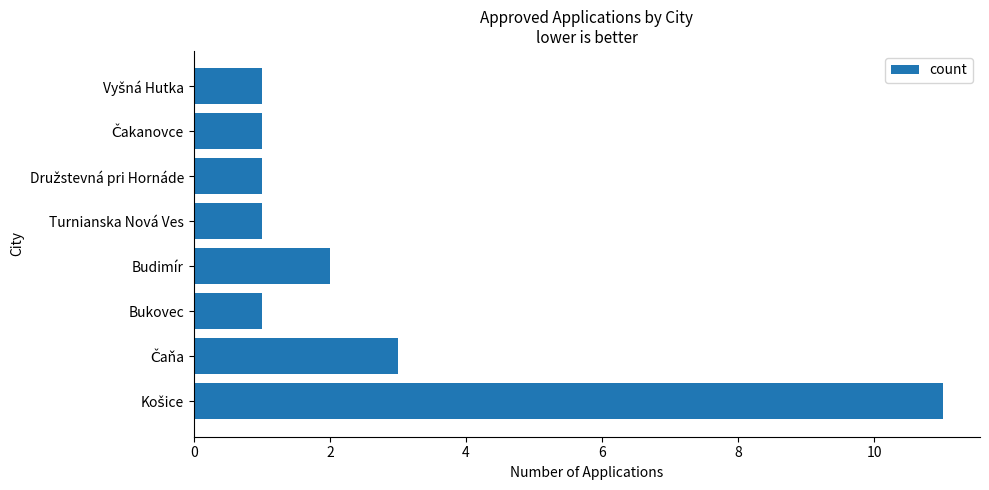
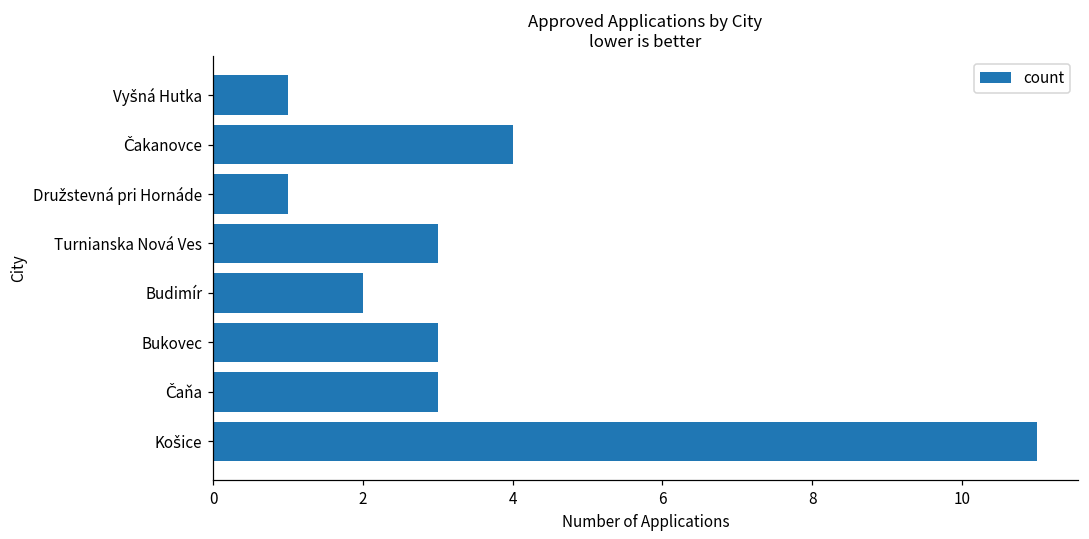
  {
    "Vyšná Hutka": 1,
-   "Čakanovce": 1,
+   "Čakanovce": 4,
    "Družstevná pri Hornáde": 1,
-   "Turnianska Nová Ves": 1,
+   "Turnianska Nová Ves": 3,
    "Budimír": 2,
-   "Bukovec": 1,
+   "Bukovec": 3,
    "Čaňa": 3,
    "Košice": 11
  }
